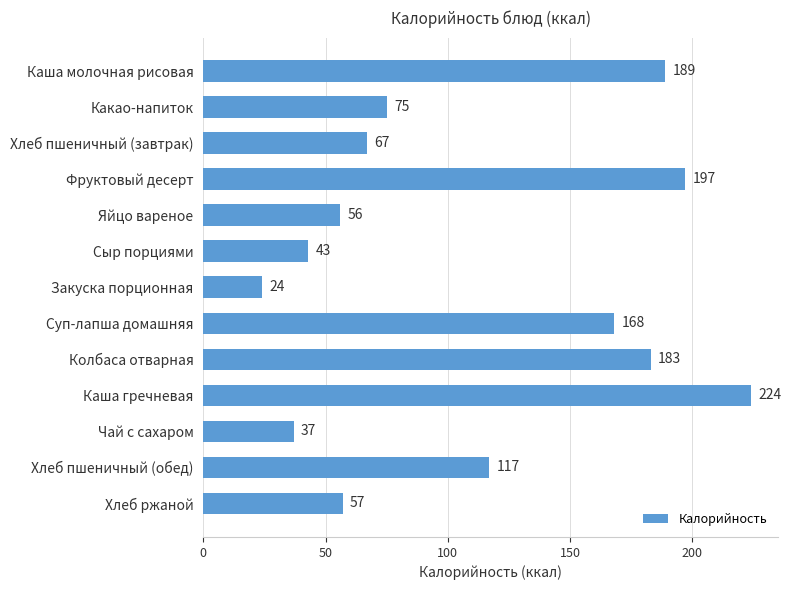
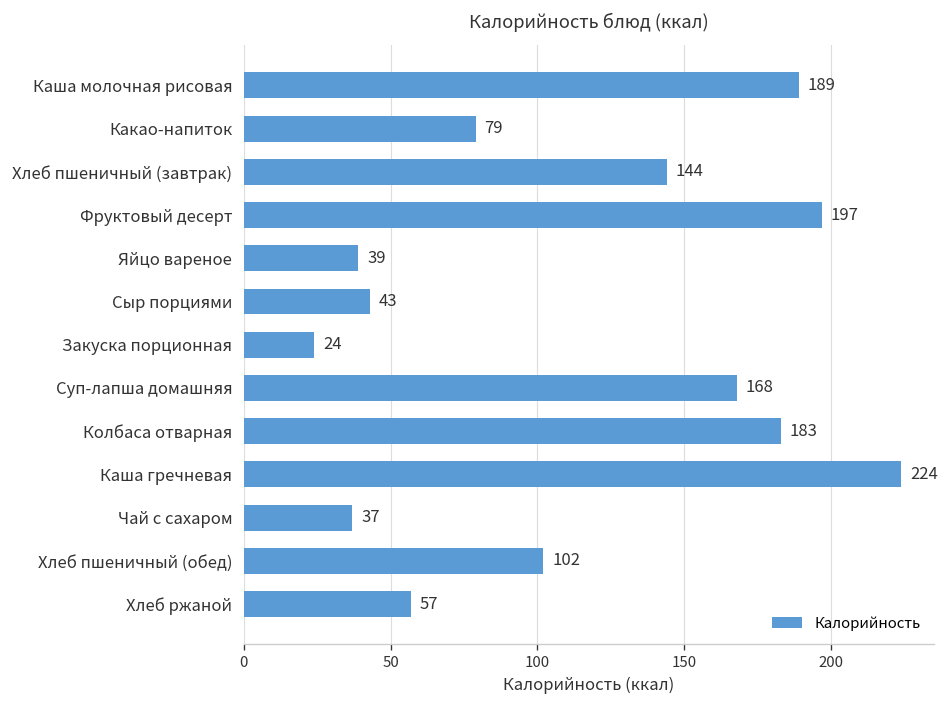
  {
    "Каша молочная рисовая": 189,
-   "Какао-напиток": 75,
-   "Хлеб пшеничный (завтрак)": 67,
+   "Какао-напиток": 79,
+   "Хлеб пшеничный (завтрак)": 144,
    "Фруктовый десерт": 197,
-   "Яйцо вареное": 56,
+   "Яйцо вареное": 39,
    "Сыр порциями": 43,
    "Закуска порционная": 24,
    "Суп-лапша домашняя": 168,
    "Колбаса отварная": 183,
    "Каша гречневая": 224,
    "Чай с сахаром": 37,
-   "Хлеб пшеничный (обед)": 117,
+   "Хлеб пшеничный (обед)": 102,
    "Хлеб ржаной": 57
  }
